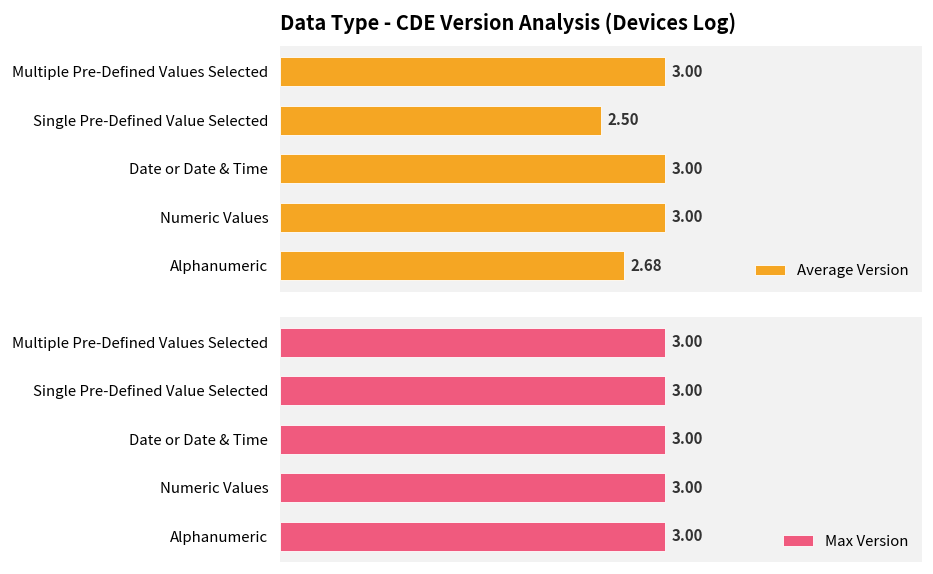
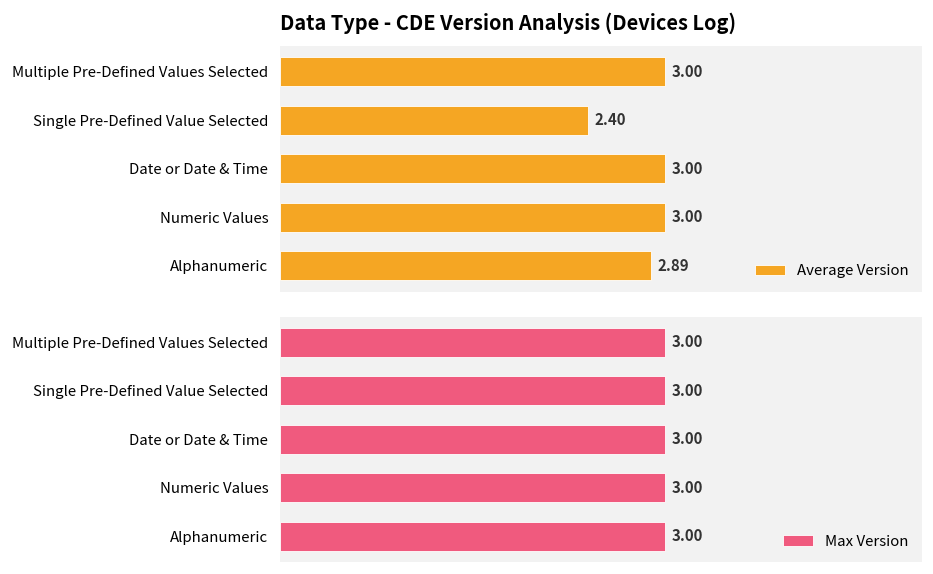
  {
    "Data Type - CDE Version Analysis (Devices Log)": {
      "Multiple Pre-Defined Values Selected": 3.00,
-     "Single Pre-Defined Value Selected": 2.50,
+     "Single Pre-Defined Value Selected": 2.40,
      "Date or Date & Time": 3.00,
      "Numeric Values": 3.00,
-     "Alphanumeric": 2.68
+     "Alphanumeric": 2.89
    }
  }
